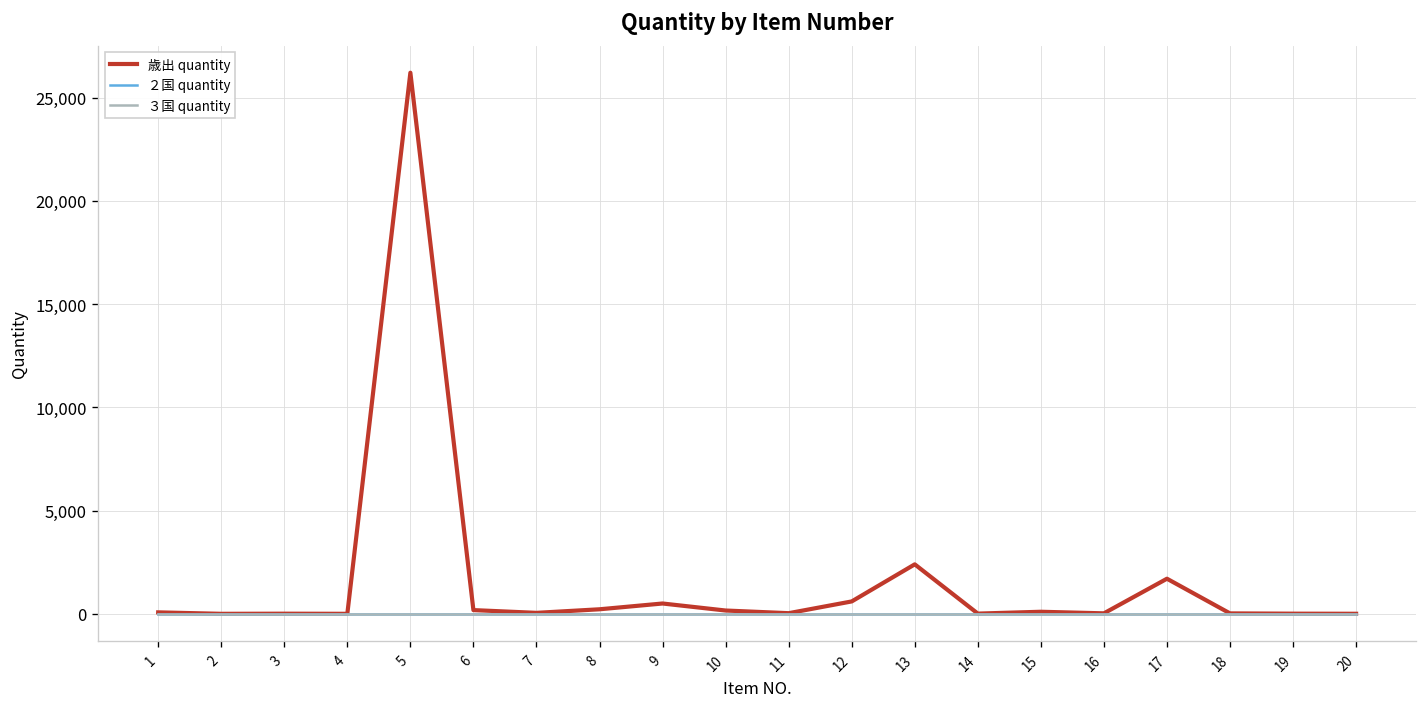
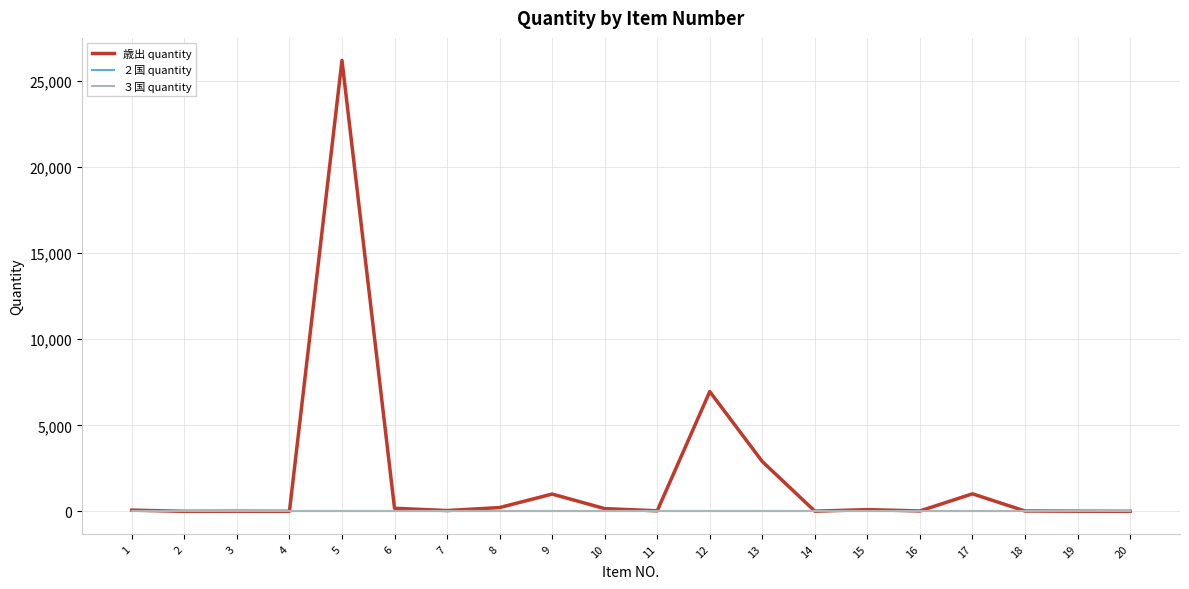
  {
    "歳出 quantity": {
      "5": "26,200",
      "6": "200",
      "8": "200",
-     "9": "500",
+     "9": "1,000",
      "10": "200",
-     "12": "600",
-     "13": "2,400",
-     "17": "1,700"
+     "12": "7,000",
+     "13": "2,900",
+     "17": "1,000"
    },
    "３国 quantity": {
      "5": "0",
      "6": "0",
      "8": "0",
      "9": "0",
      "10": "0",
      "12": "0",
      "13": "0",
      "17": "0"
    }
  }
